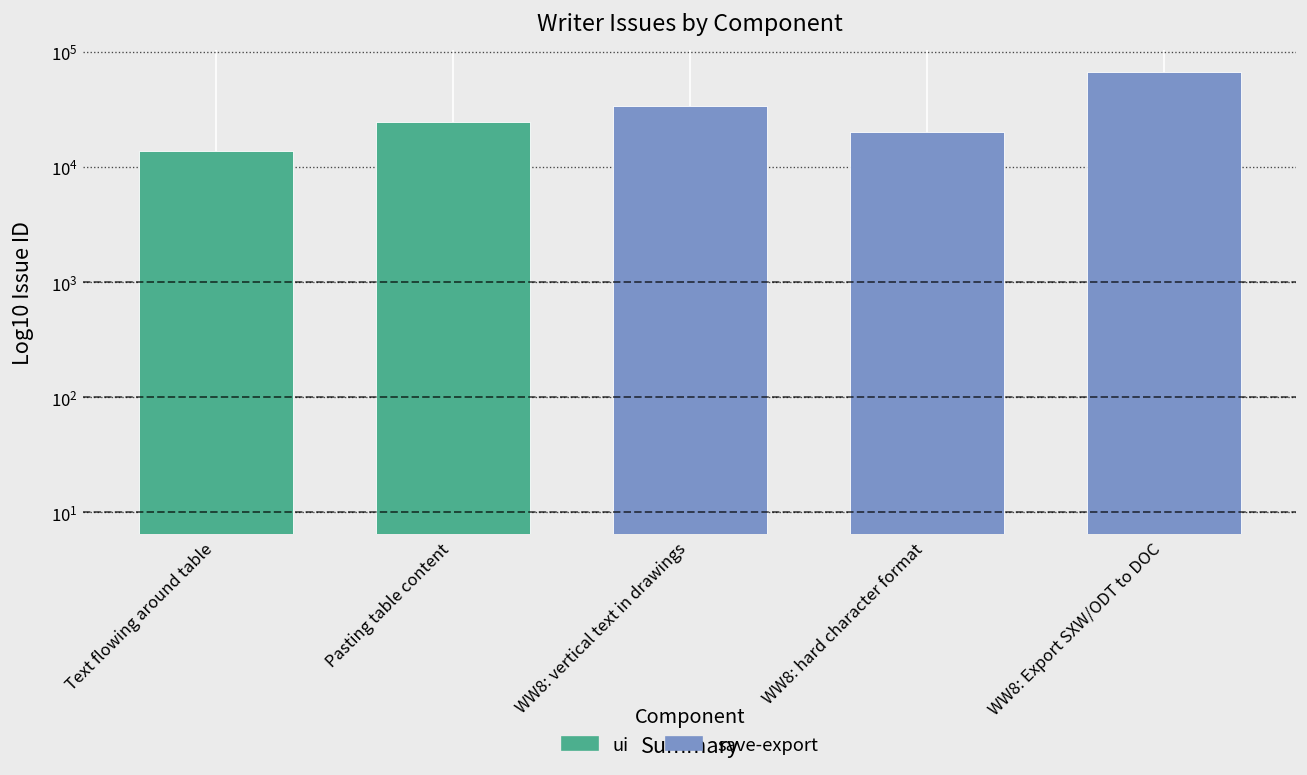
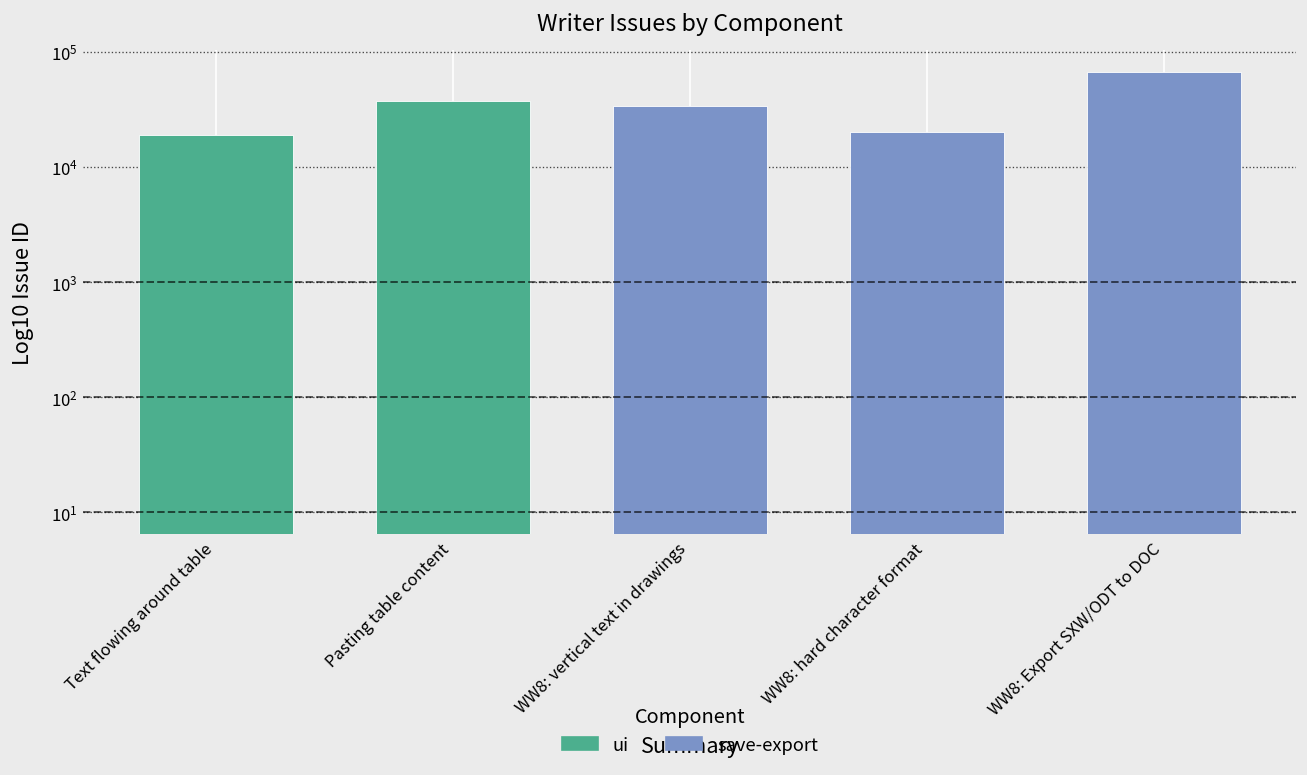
  {
-   "Text flowing around table": 14000,
-   "Pasting table content": 25000,
+   "Text flowing around table": 19000,
+   "Pasting table content": 37000,
    "WW8: vertical text in drawings": 34000,
    "WW8: hard character format": 20000,
    "WW8: Export SXW/ODT to DOC": 70000
  }
